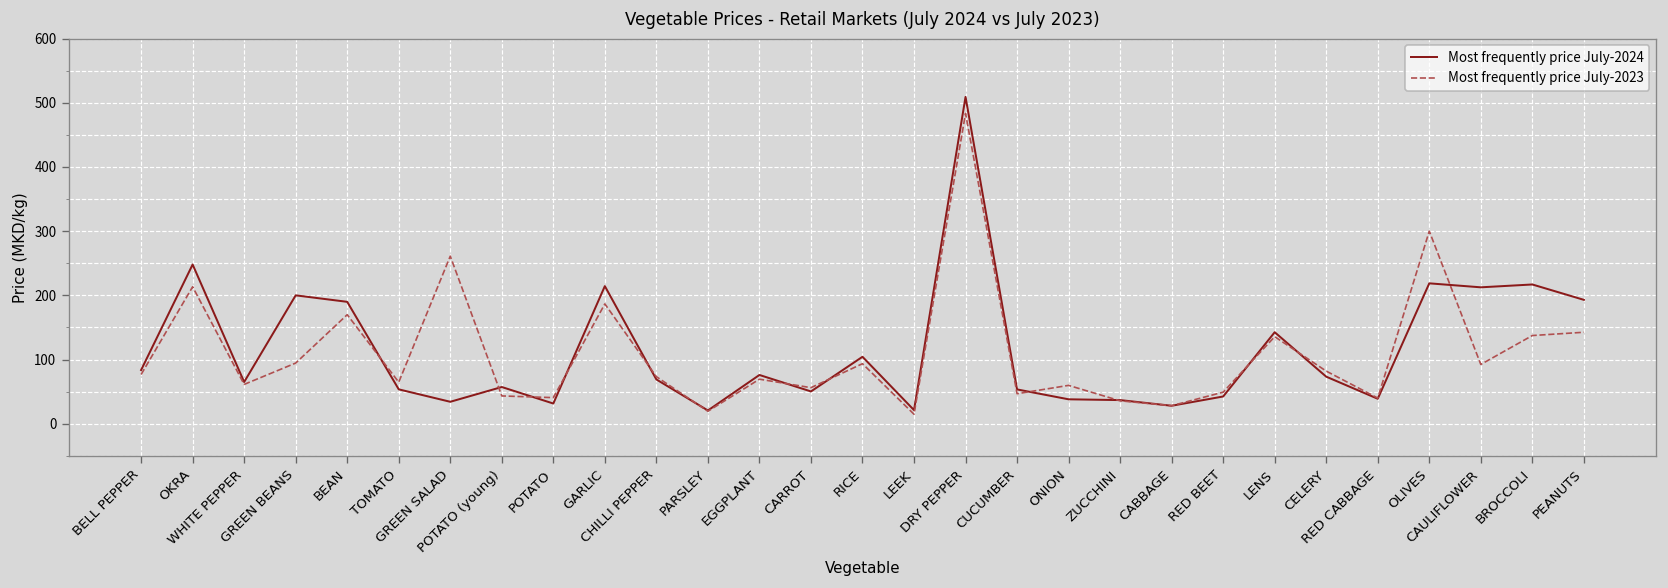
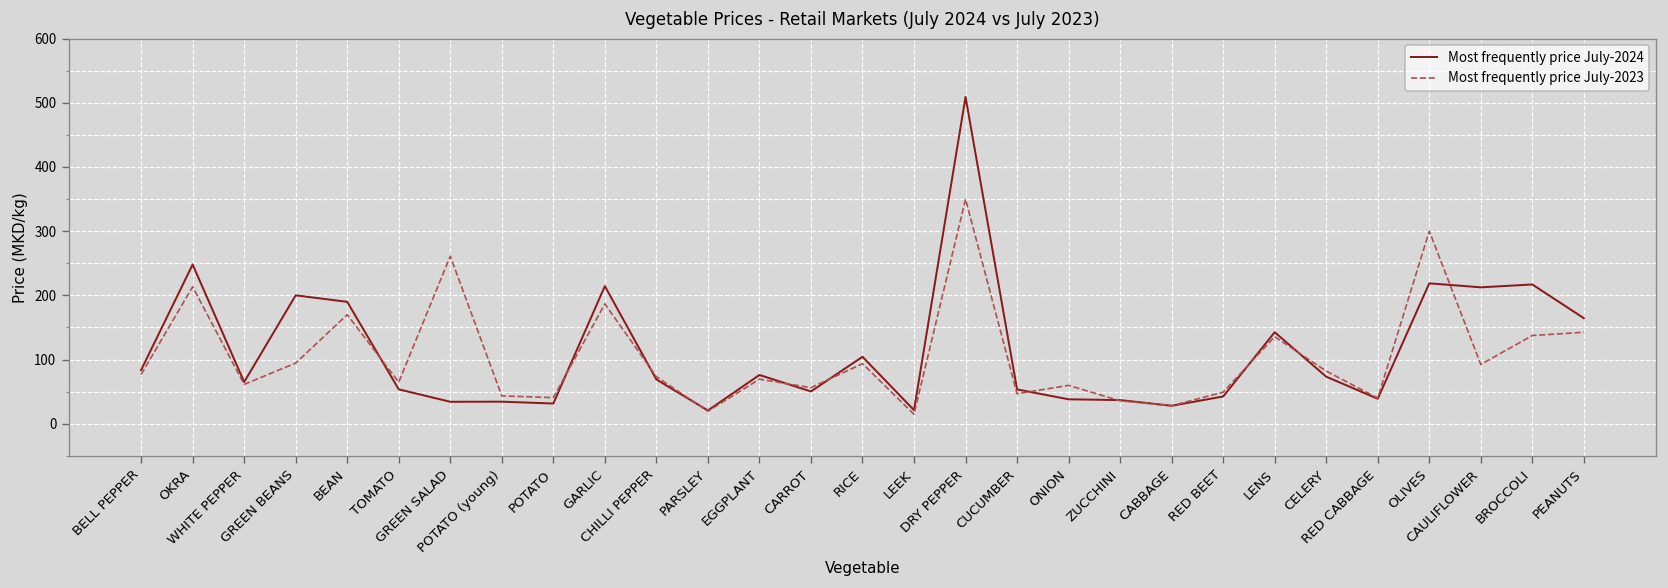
  {
    "Most frequently price July-2024": {
      "BELL PEPPER": 80,
      "OKRA": 250,
      "GREEN BEANS": 200,
      "BEAN": 190,
      "TOMATO": 50,
      "GREEN SALAD": 30,
-     "POTATO (young)": 60,
+     "POTATO (young)": 30,
      "POTATO": 30,
      "GARLIC": 210,
      "EGGPLANT": 80,
      "CARROT": 50,
      "RICE": 100,
      "LEEK": 20,
      "DRY PEPPER": 510,
      "CUCUMBER": 50,
      "ONION": 40,
      "RED BEET": 40,
      "LENS": 140,
      "CELERY": 70,
      "OLIVES": 220,
      "CAULIFLOWER": 210,
      "BROCCOLI": 220,
-     "PEANUTS": 190
+     "PEANUTS": 160
    },
    "Most frequently price July-2023": {
      "BELL PEPPER": 80,
      "OKRA": 210,
      "GREEN BEANS": 90,
      "BEAN": 170,
      "TOMATO": 60,
      "GREEN SALAD": 260,
      "POTATO (young)": 40,
      "POTATO": 40,
      "GARLIC": 190,
      "EGGPLANT": 70,
      "CARROT": 60,
      "RICE": 90,
      "LEEK": 10,
-     "DRY PEPPER": 480,
+     "DRY PEPPER": 350,
      "CUCUMBER": 50,
      "ONION": 60,
      "RED BEET": 50,
      "LENS": 140,
      "CELERY": 80,
      "OLIVES": 300,
      "CAULIFLOWER": 90,
      "BROCCOLI": 140,
      "PEANUTS": 140
    }
  }
